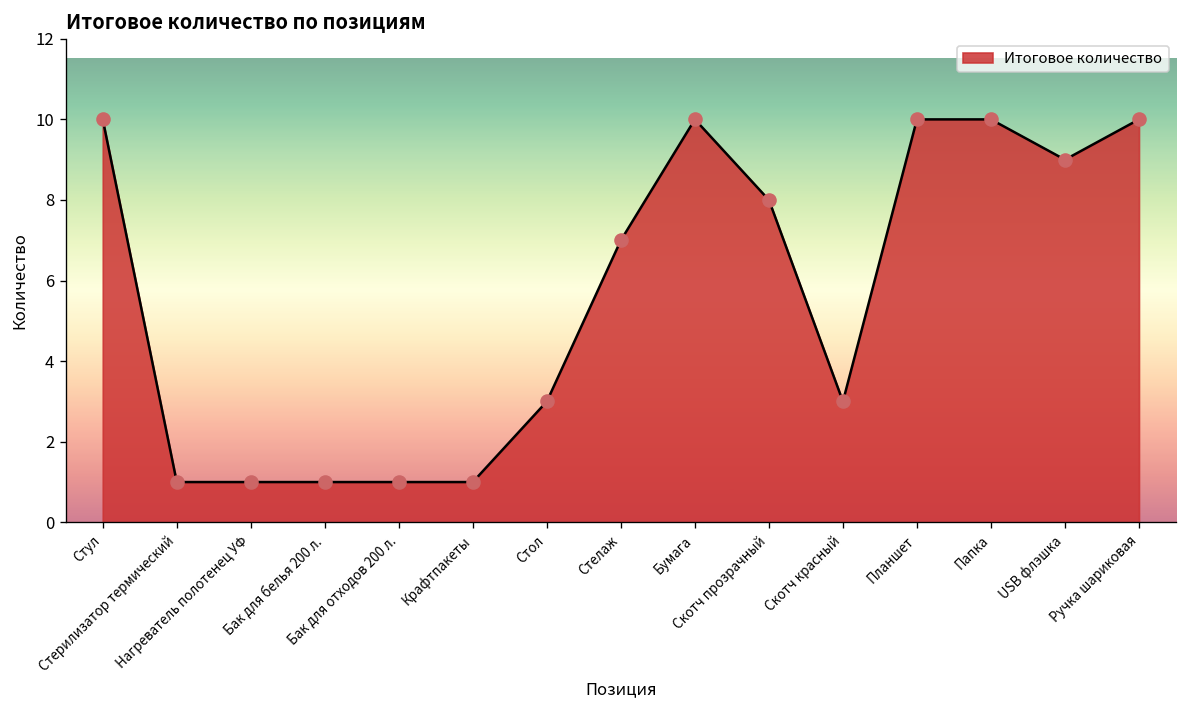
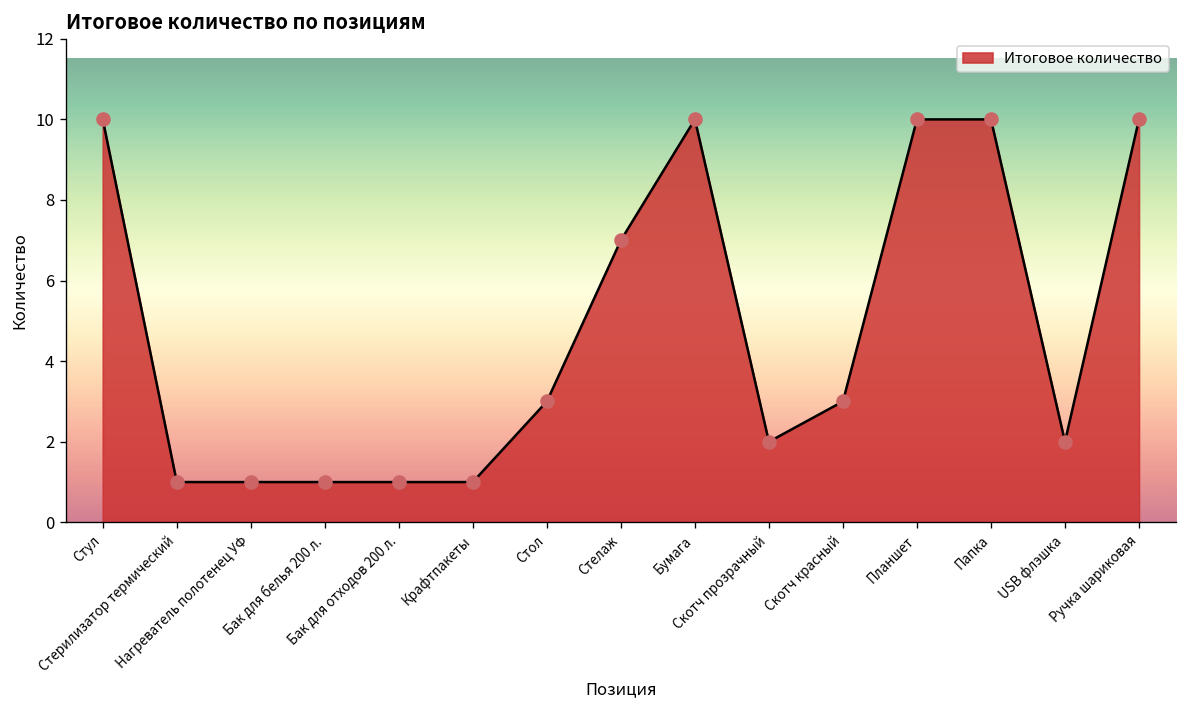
  {
    "Стул": 10,
    "Стерилизатор термический": 1,
    "Нагреватель полотенец УФ": 1,
    "Бак для белья 200 л.": 1,
    "Бак для отходов 200 л.": 1,
    "Крафтпакеты": 1,
    "Стол": 3,
    "Стелаж": 7,
    "Бумага": 10,
-   "Скотч прозрачный": 8,
+   "Скотч прозрачный": 2,
    "Скотч красный": 3,
    "Планшет": 10,
    "Папка": 10,
-   "USB флэшка": 9,
+   "USB флэшка": 2,
    "Ручка шариковая": 10
  }
